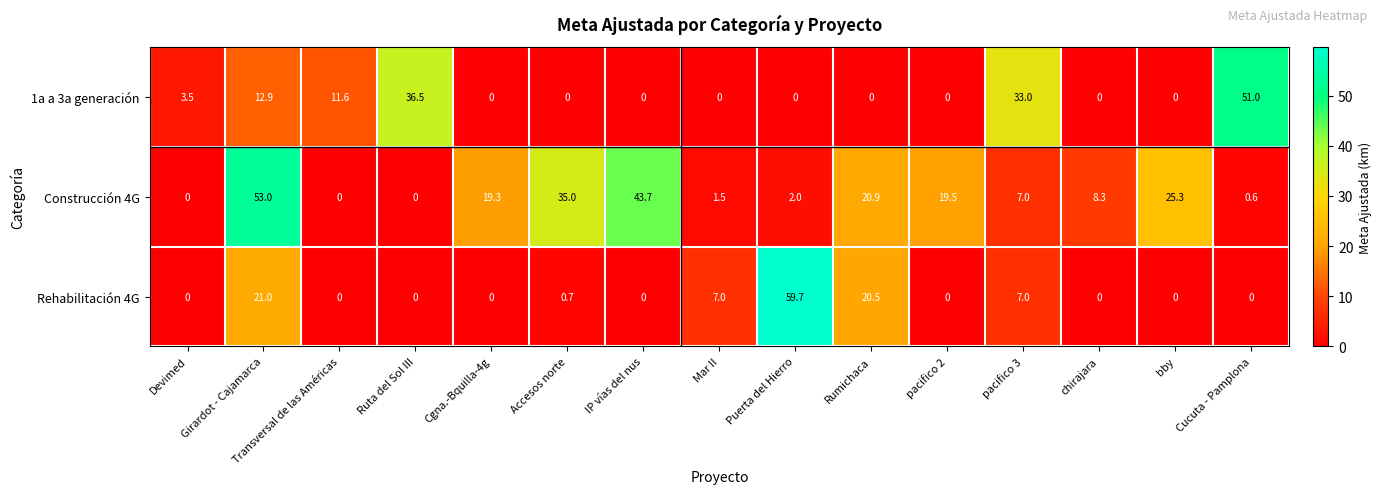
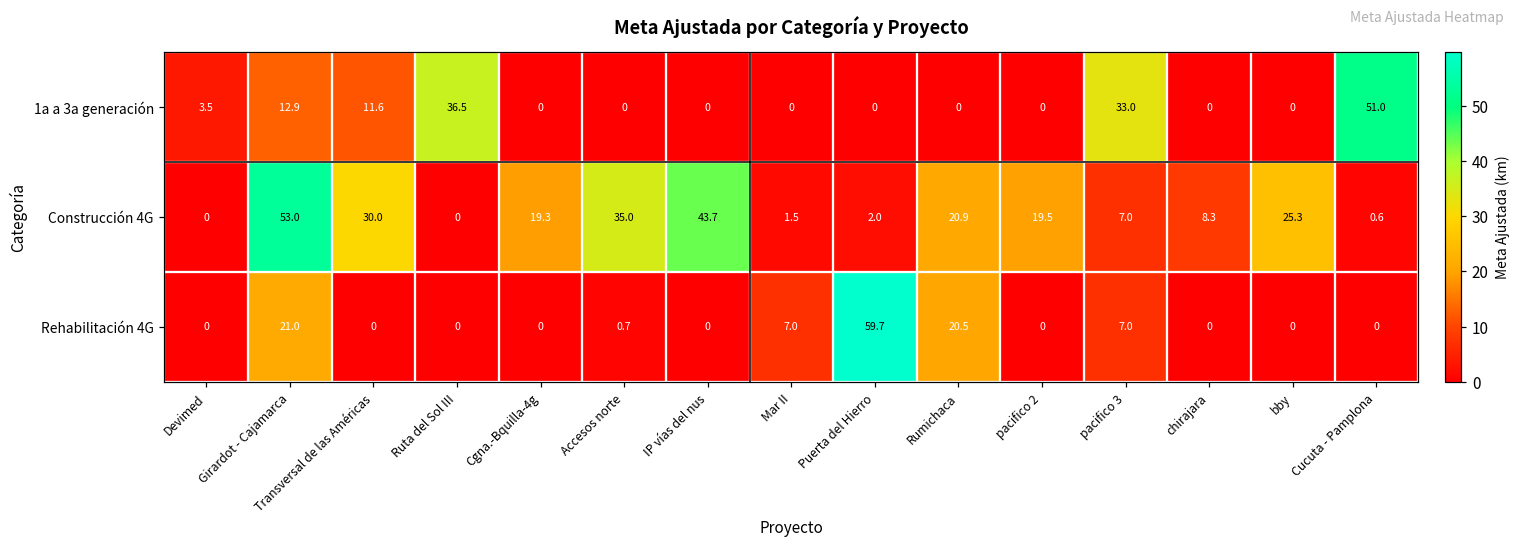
  {
    "1a a 3a generación": {
      "Devimed": 3.5,
      "Girardot - Cajamarca": 12.9,
      "Transversal de las Américas": 11.6,
      "Ruta del Sol III": 36.5,
      "Cgna.-Bquilla-4g": 0,
      "Accesos norte": 0,
      "IP vías del nus": 0,
      "Mar II": 0,
      "Puerta del Hierro": 0,
      "Rumichaca": 0,
      "pacifico 2": 0,
      "pacifico 3": 33.0,
      "chirajara": 0,
      "bby": 0,
      "Cucuta - Pamplona": 51.0
    },
    "Construcción 4G": {
      "Devimed": 0,
      "Girardot - Cajamarca": 53.0,
-     "Transversal de las Américas": 0,
+     "Transversal de las Américas": 30.0,
      "Ruta del Sol III": 0,
      "Cgna.-Bquilla-4g": 19.3,
      "Accesos norte": 35.0,
      "IP vías del nus": 43.7,
      "Mar II": 1.5,
      "Puerta del Hierro": 2.0,
      "Rumichaca": 20.9,
      "pacifico 2": 19.5,
      "pacifico 3": 7.0,
      "chirajara": 8.3,
      "bby": 25.3,
      "Cucuta - Pamplona": 0.6
    },
    "Rehabilitación 4G": {
      "Devimed": 0,
      "Girardot - Cajamarca": 21.0,
      "Transversal de las Américas": 0,
      "Ruta del Sol III": 0,
      "Cgna.-Bquilla-4g": 0,
      "Accesos norte": 0.7,
      "IP vías del nus": 0,
      "Mar II": 7.0,
      "Puerta del Hierro": 59.7,
      "Rumichaca": 20.5,
      "pacifico 2": 0,
      "pacifico 3": 7.0,
      "chirajara": 0,
      "bby": 0,
      "Cucuta - Pamplona": 0
    }
  }
